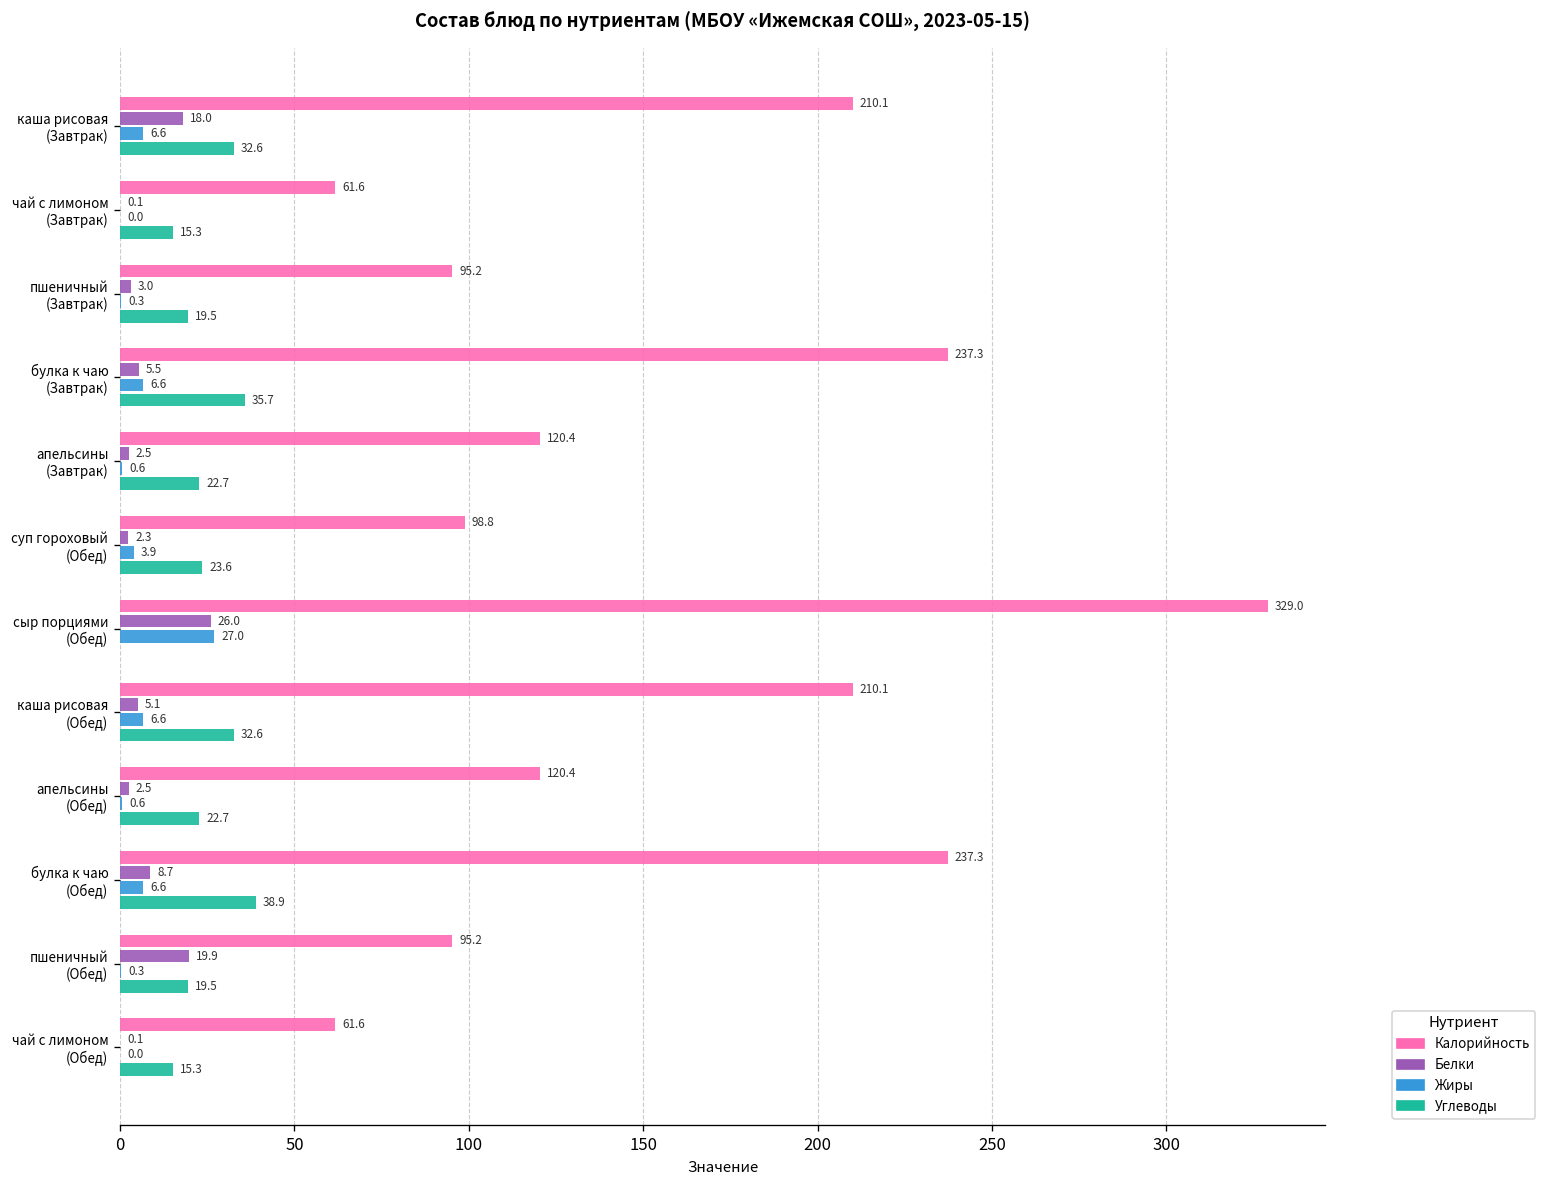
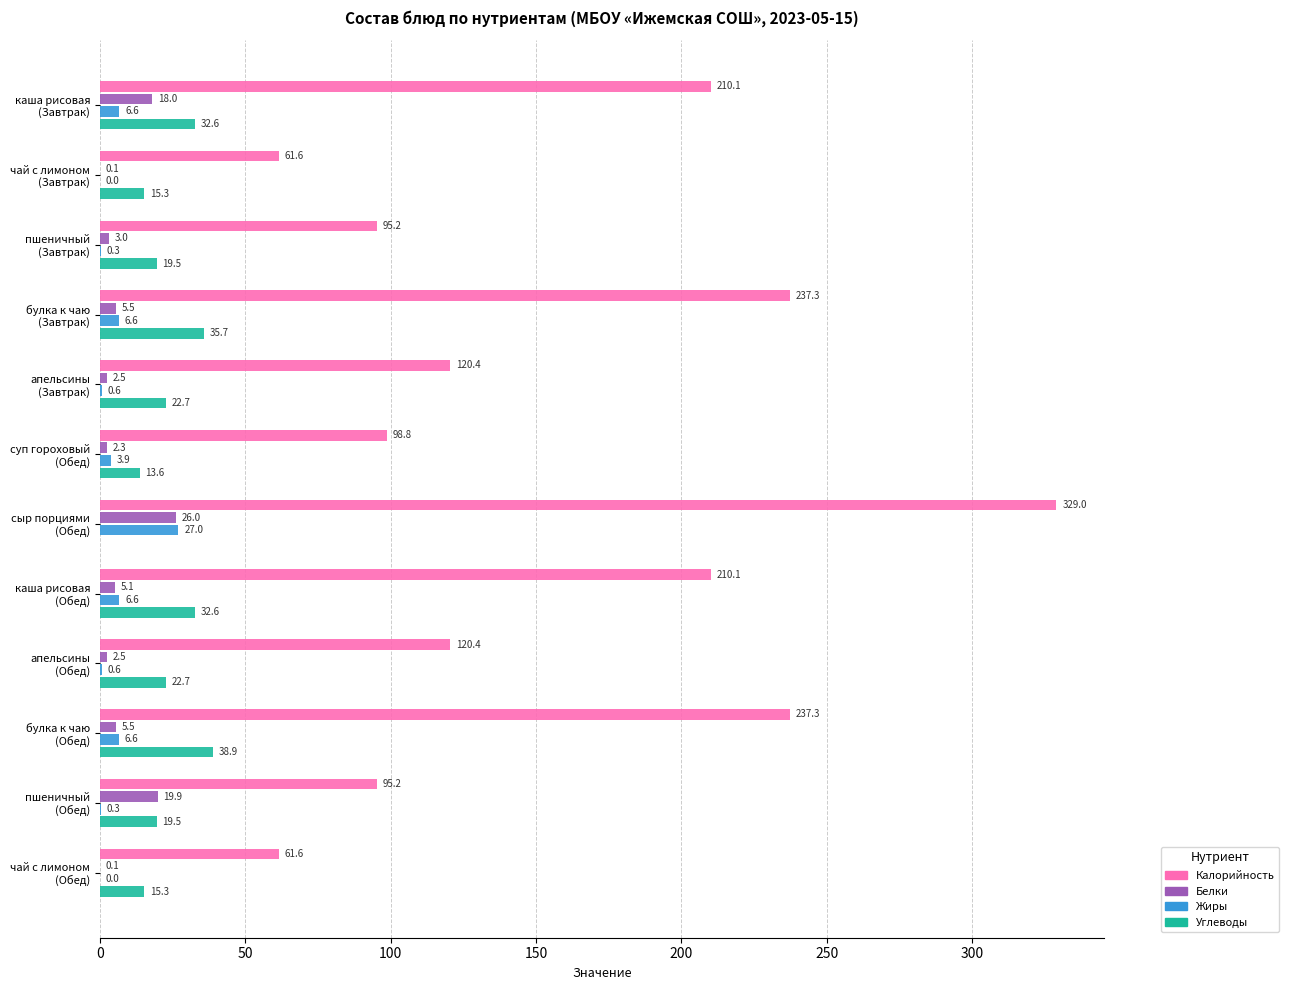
  {
    "Калорийность": {
      "каша рисовая (Завтрак)": 210.1,
      "чай с лимоном (Завтрак)": 61.6,
      "пшеничный (Завтрак)": 95.2,
      "булка к чаю (Завтрак)": 237.3,
      "апельсины (Завтрак)": 120.4,
      "суп гороховый (Обед)": 98.8,
      "сыр порциями (Обед)": 329.0,
      "каша рисовая (Обед)": 210.1,
      "апельсины (Обед)": 120.4,
      "булка к чаю (Обед)": 237.3,
      "пшеничный (Обед)": 95.2,
      "чай с лимоном (Обед)": 61.6
    },
    "Белки": {
      "каша рисовая (Завтрак)": 18.0,
      "чай с лимоном (Завтрак)": 0.1,
      "пшеничный (Завтрак)": 3.0,
      "булка к чаю (Завтрак)": 5.5,
      "апельсины (Завтрак)": 2.5,
      "суп гороховый (Обед)": 2.3,
      "сыр порциями (Обед)": 26.0,
      "каша рисовая (Обед)": 5.1,
      "апельсины (Обед)": 2.5,
-     "булка к чаю (Обед)": 8.7,
+     "булка к чаю (Обед)": 5.5,
      "пшеничный (Обед)": 19.9,
      "чай с лимоном (Обед)": 0.1
    },
    "Жиры": {
      "каша рисовая (Завтрак)": 6.6,
      "чай с лимоном (Завтрак)": 0.0,
      "пшеничный (Завтрак)": 0.3,
      "булка к чаю (Завтрак)": 6.6,
      "апельсины (Завтрак)": 0.6,
      "суп гороховый (Обед)": 3.9,
      "сыр порциями (Обед)": 27.0,
      "каша рисовая (Обед)": 6.6,
      "апельсины (Обед)": 0.6,
      "булка к чаю (Обед)": 6.6,
      "пшеничный (Обед)": 0.3,
      "чай с лимоном (Обед)": 0.0
    },
    "Углеводы": {
      "каша рисовая (Завтрак)": 32.6,
      "чай с лимоном (Завтрак)": 15.3,
      "пшеничный (Завтрак)": 19.5,
      "булка к чаю (Завтрак)": 35.7,
      "апельсины (Завтрак)": 22.7,
-     "суп гороховый (Обед)": 23.6,
+     "суп гороховый (Обед)": 13.6,
      "каша рисовая (Обед)": 32.6,
      "апельсины (Обед)": 22.7,
      "булка к чаю (Обед)": 38.9,
      "пшеничный (Обед)": 19.5,
      "чай с лимоном (Обед)": 15.3
    }
  }
